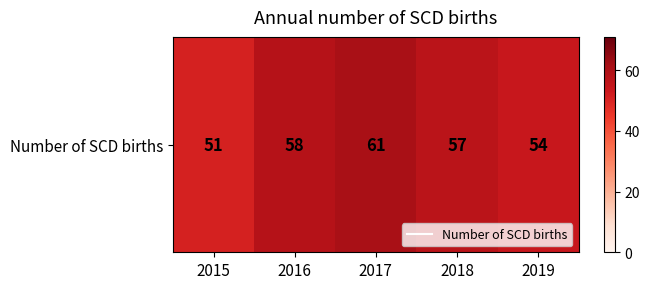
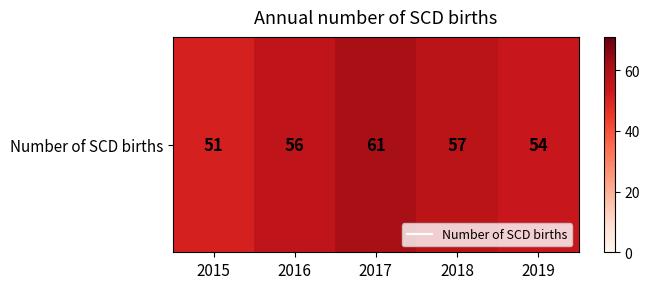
  {
    "Number of SCD births": {
      "2015": 51,
-     "2016": 58,
+     "2016": 56,
      "2017": 61,
      "2018": 57,
      "2019": 54
    }
  }
